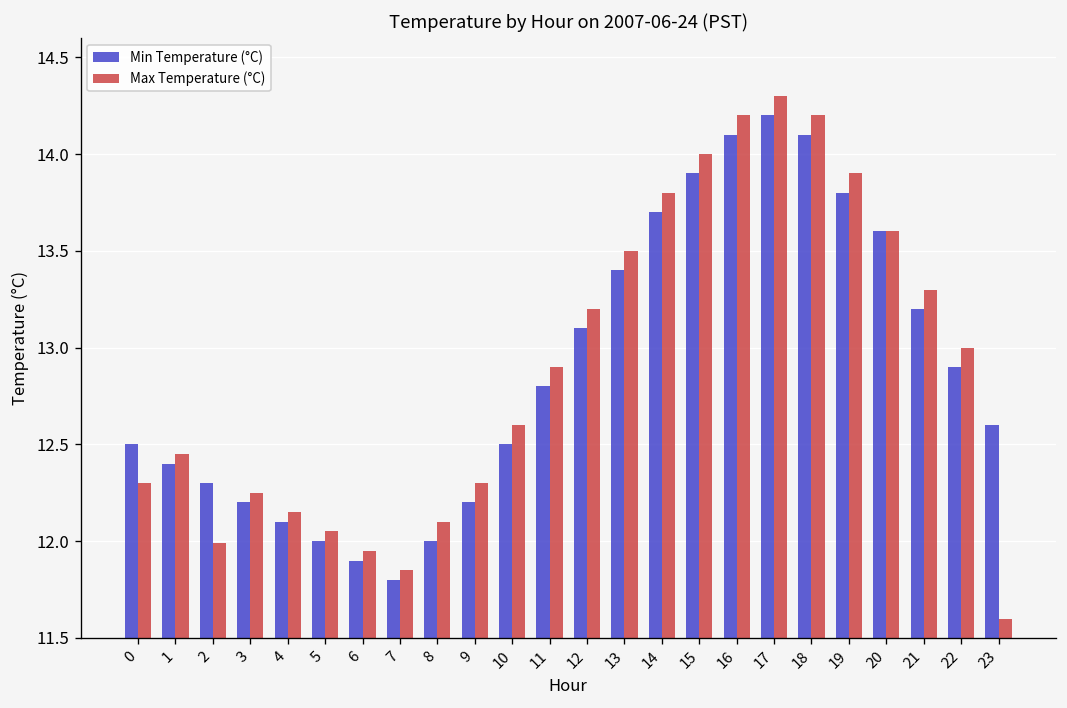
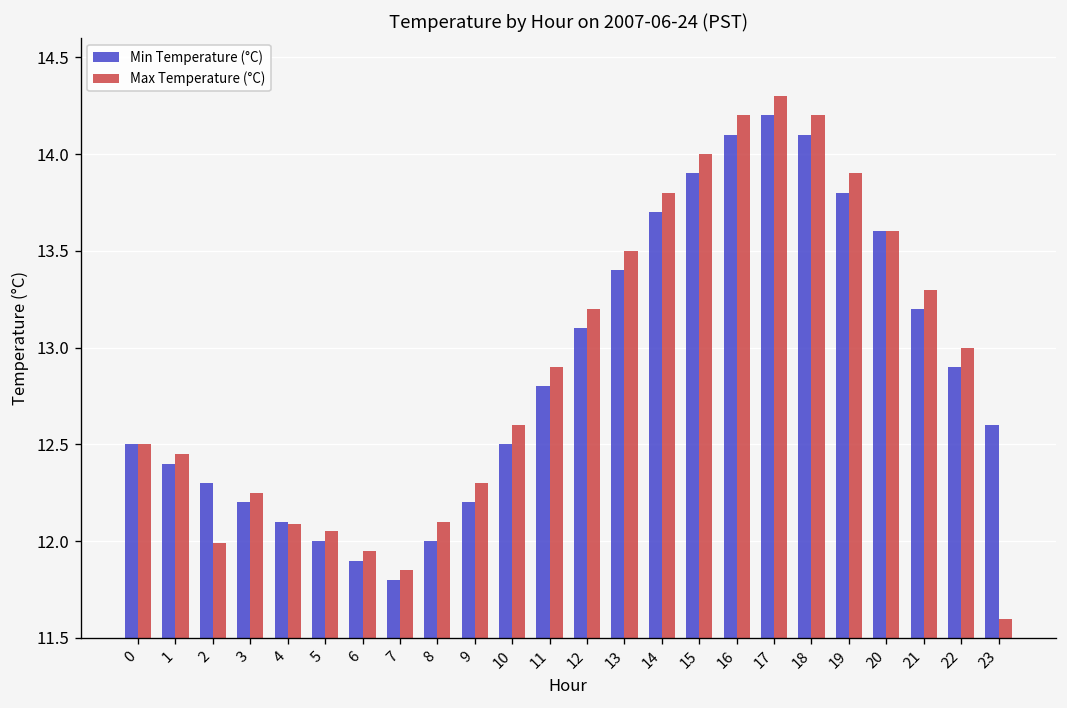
  {
    "Min Temperature (°C)": {
      "0": 12.50,
      "1": 12.40,
      "2": 12.30,
      "3": 12.20,
      "4": 12.10,
      "5": 12.00,
      "6": 11.90,
      "7": 11.80,
      "8": 12.00,
      "9": 12.20,
      "10": 12.50,
      "11": 12.80,
      "12": 13.10,
      "13": 13.40,
      "14": 13.70,
      "15": 13.90,
      "16": 14.10,
      "17": 14.20,
      "18": 14.10,
      "19": 13.80,
      "20": 13.60,
      "21": 13.20,
      "22": 12.90,
      "23": 12.60
    },
    "Max Temperature (°C)": {
-     "0": 12.3,
+     "0": 12.5,
      "1": 12.45,
      "2": 11.99,
      "3": 12.25,
-     "4": 12.15,
+     "4": 12.09,
      "5": 12.05,
      "6": 11.95,
      "7": 11.85,
      "8": 12.10,
      "9": 12.30,
      "10": 12.60,
      "11": 12.90,
      "12": 13.20,
      "13": 13.50,
      "14": 13.80,
      "15": 14.00,
      "16": 14.20,
      "17": 14.30,
      "18": 14.20,
      "19": 13.90,
      "20": 13.60,
      "21": 13.30,
      "22": 13.00,
      "23": 11.60
    }
  }
